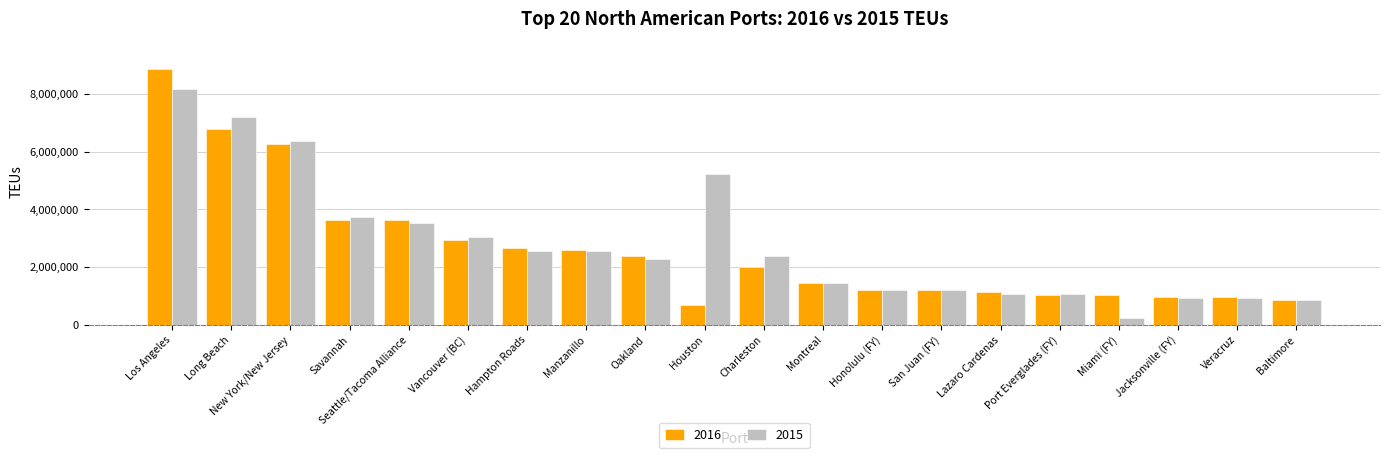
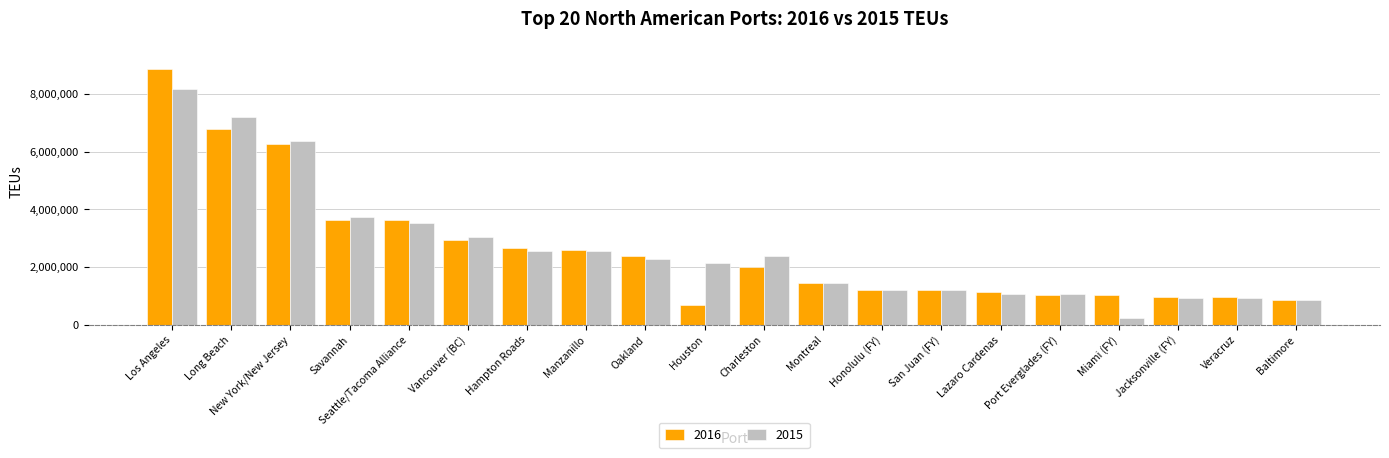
  {
    "2016": {
      "Los Angeles": "8,900,000",
      "Long Beach": "6,800,000",
      "New York/New Jersey": "6,300,000",
      "Savannah": "3,600,000",
      "Seattle/Tacoma Alliance": "3,600,000",
      "Vancouver (BC)": "2,900,000",
      "Hampton Roads": "2,700,000",
      "Manzanillo": "2,600,000",
      "Oakland": "2,400,000",
      "Houston": "700,000",
      "Charleston": "2,000,000",
      "Montreal": "1,400,000",
      "Honolulu (FY)": "1,200,000",
      "San Juan (FY)": "1,200,000",
      "Lazaro Cardenas": "1,100,000",
      "Port Everglades (FY)": "1,000,000",
      "Miami (FY)": "1,000,000",
      "Jacksonville (FY)": "1,000,000",
      "Veracruz": "1,000,000",
      "Baltimore": "900,000"
    },
    "2015": {
      "Los Angeles": "8,200,000",
      "Long Beach": "7,200,000",
      "New York/New Jersey": "6,400,000",
      "Savannah": "3,700,000",
      "Seattle/Tacoma Alliance": "3,500,000",
      "Vancouver (BC)": "3,100,000",
      "Hampton Roads": "2,500,000",
      "Manzanillo": "2,500,000",
      "Oakland": "2,300,000",
-     "Houston": "5,200,000",
+     "Houston": "2,100,000",
      "Charleston": "2,400,000",
      "Montreal": "1,400,000",
      "Honolulu (FY)": "1,200,000",
      "San Juan (FY)": "1,200,000",
      "Lazaro Cardenas": "1,100,000",
      "Port Everglades (FY)": "1,100,000",
      "Miami (FY)": "200,000",
      "Jacksonville (FY)": "900,000",
      "Veracruz": "900,000",
      "Baltimore": "800,000"
    }
  }
